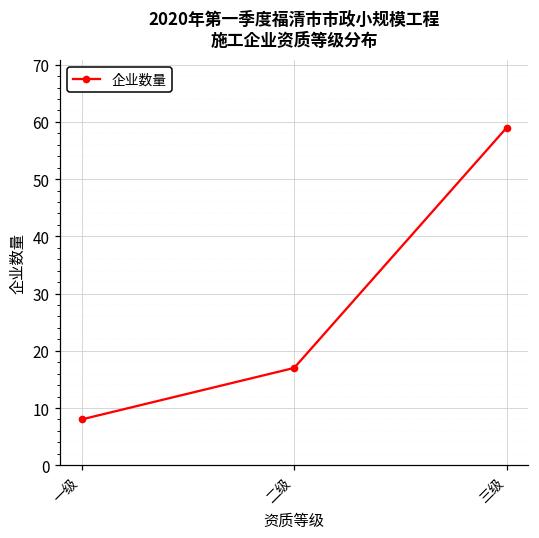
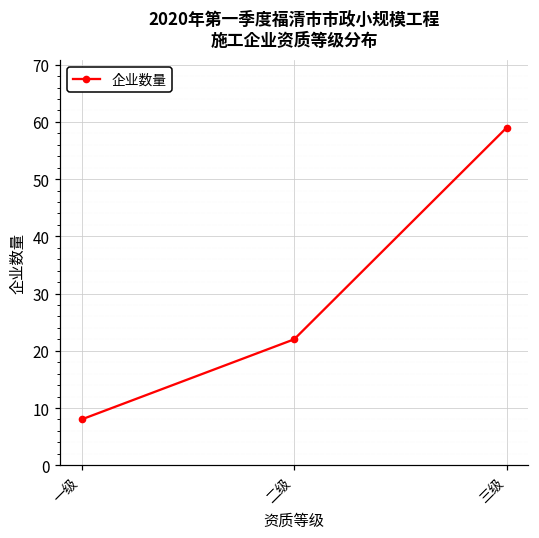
  {
    "一级": 8,
-   "二级": 17,
+   "二级": 22,
    "三级": 59
  }
